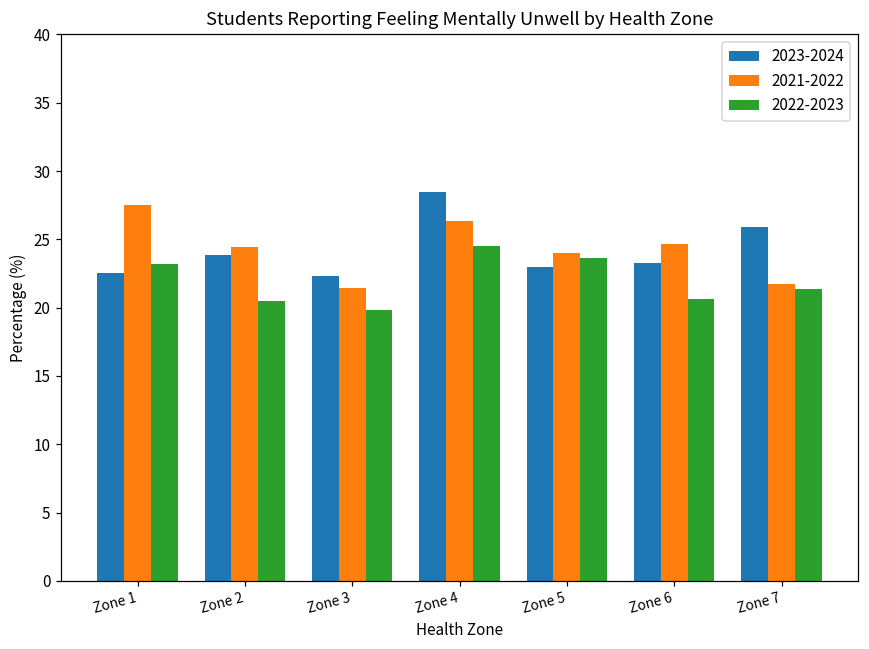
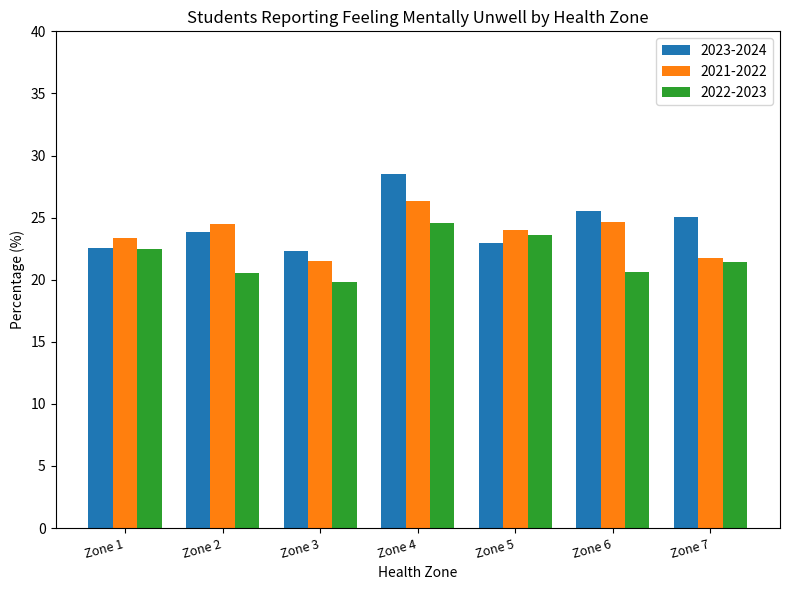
  {
    "2023-2024": {
      "Zone 1": 22.5,
      "Zone 2": 23.8,
      "Zone 3": 22.3,
      "Zone 4": 28.5,
      "Zone 5": 22.9,
-     "Zone 6": 23.3,
-     "Zone 7": 25.9
+     "Zone 6": 25.5,
+     "Zone 7": 25.0
    },
    "2021-2022": {
-     "Zone 1": 27.5,
+     "Zone 1": 23.4,
      "Zone 2": 24.5,
      "Zone 3": 21.5,
      "Zone 4": 26.4,
      "Zone 5": 24.0,
      "Zone 6": 24.6,
      "Zone 7": 21.7
    },
    "2022-2023": {
-     "Zone 1": 23.2,
+     "Zone 1": 22.5,
      "Zone 2": 20.5,
      "Zone 3": 19.8,
      "Zone 4": 24.5,
      "Zone 5": 23.6,
      "Zone 6": 20.6,
      "Zone 7": 21.4
    }
  }
